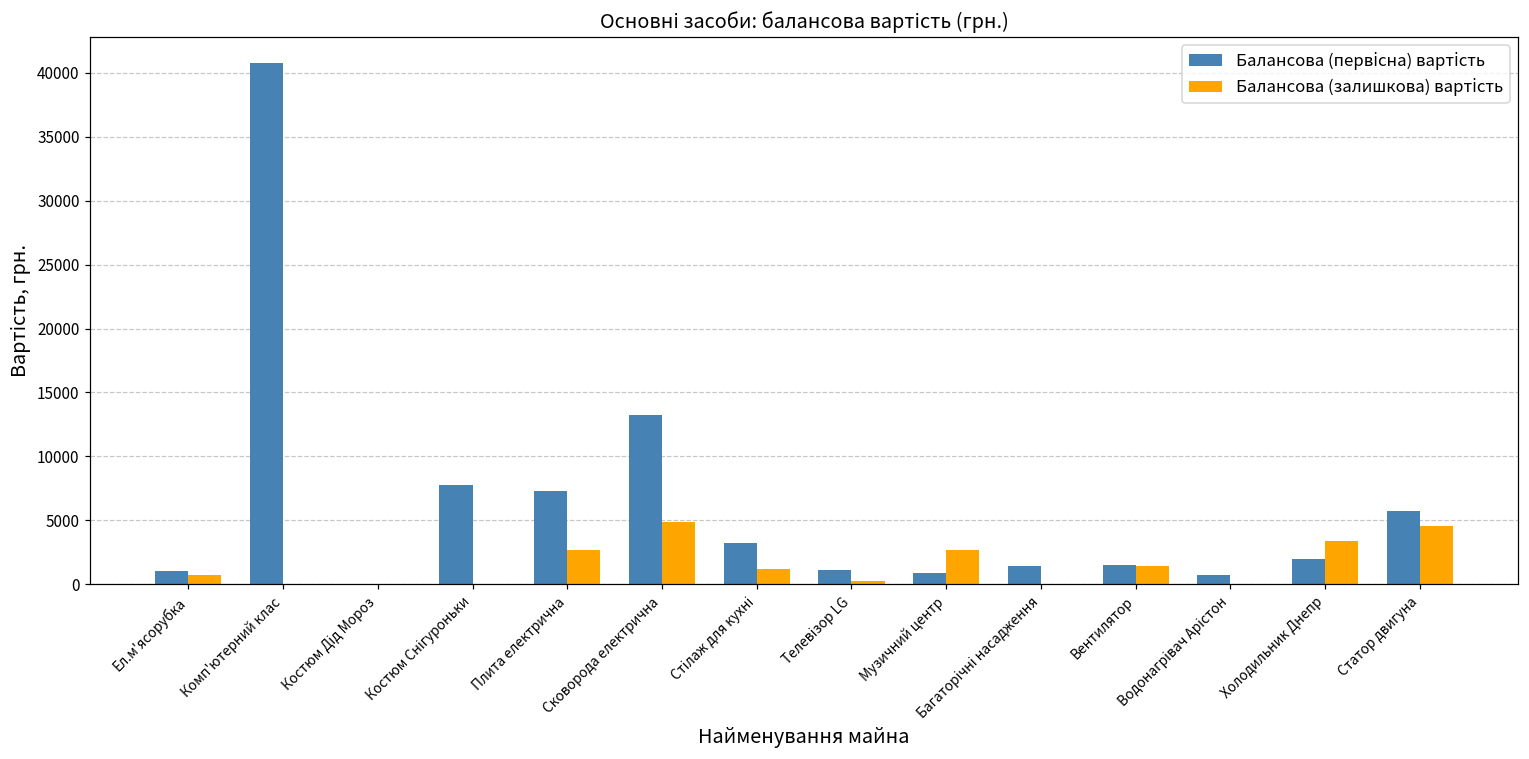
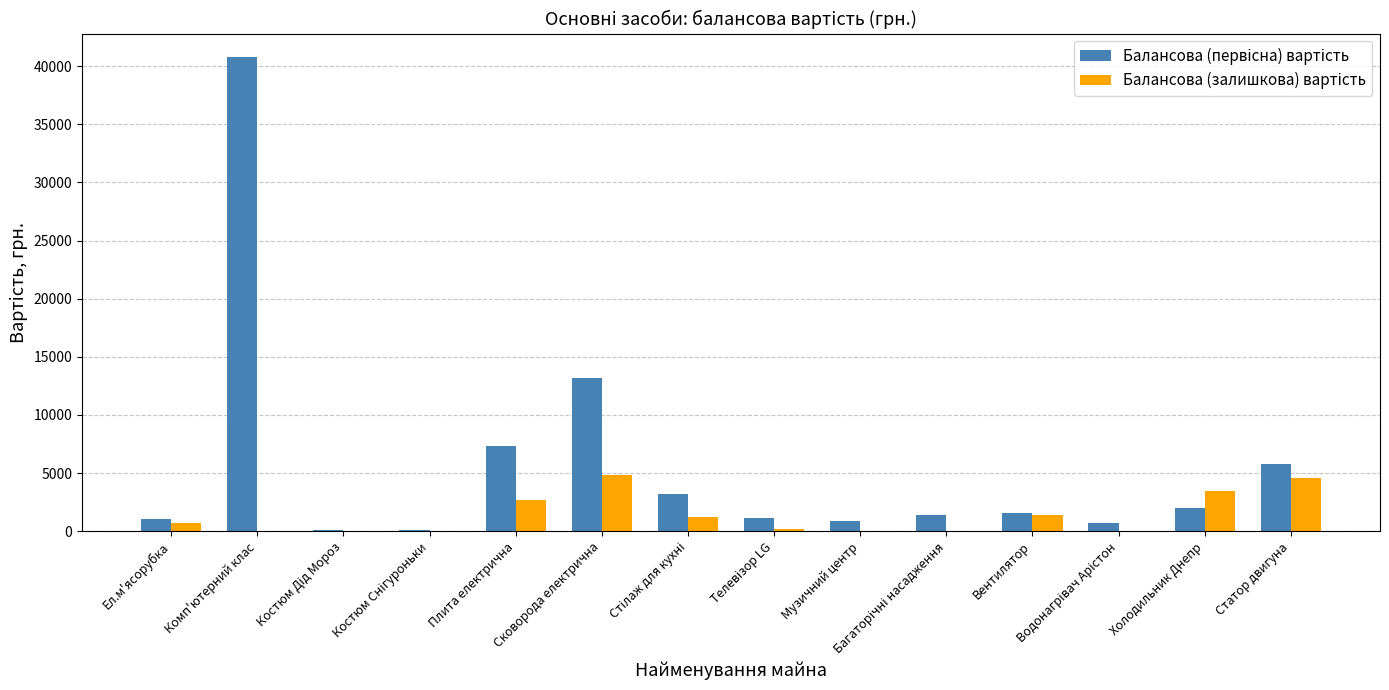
  {
    "Балансова (первісна) вартість": {
      "Ел.м'ясорубка": 1000,
      "Комп'ютерний клас": 40800,
-     "Костюм Снігуроньки": 7800,
+     "Костюм Снігуроньки": 100,
      "Плита електрична": 7300,
      "Сковорода електрична": 13200,
      "Стілаж для кухні": 3200,
      "Телевізор LG": 1100,
      "Музичний центр": 900,
      "Багаторічні насадження": 1400,
      "Вентилятор": 1500,
      "Водонагрівач Арістон": 700,
      "Холодильник Днепр": 2000,
      "Статор двигуна": 5700
    },
    "Балансова (залишкова) вартість": {
      "Ел.м'ясорубка": 700,
      "Комп'ютерний клас": 0,
      "Костюм Дід Мороз": 0,
      "Костюм Снігуроньки": 0,
      "Плита електрична": 2700,
      "Сковорода електрична": 4800,
      "Стілаж для кухні": 1200,
      "Телевізор LG": 200,
-     "Музичний центр": 2700,
+     "Музичний центр": 0,
      "Багаторічні насадження": 0,
      "Вентилятор": 1400,
      "Водонагрівач Арістон": 0,
      "Холодильник Днепр": 3400,
      "Статор двигуна": 4600
    }
  }
